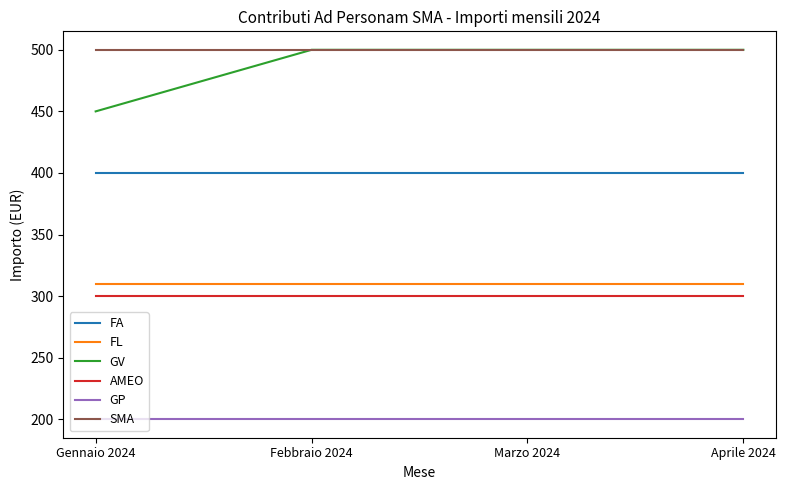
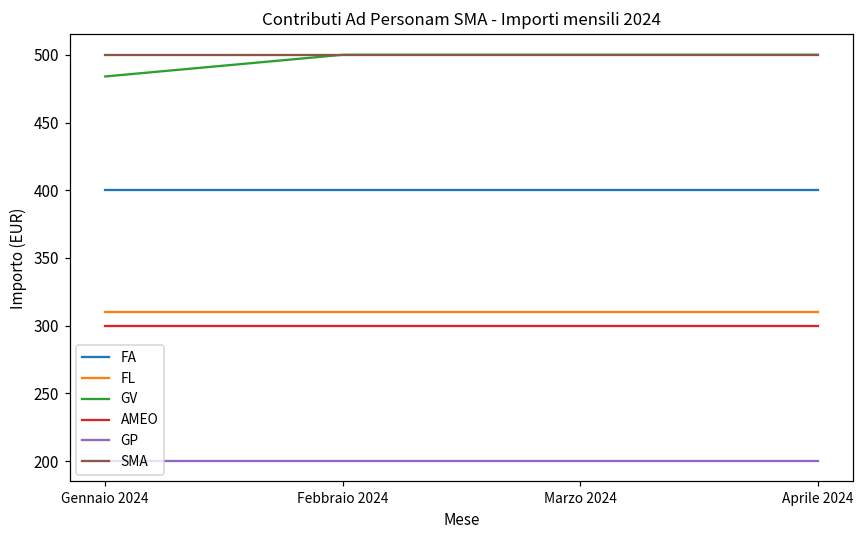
  {
    "FA": {
      "Gennaio 2024": 400,
      "Febbraio 2024": 400,
      "Marzo 2024": 400,
      "Aprile 2024": 400
    },
    "FL": {
      "Gennaio 2024": 310,
      "Febbraio 2024": 310,
      "Marzo 2024": 310,
      "Aprile 2024": 310
    },
    "GV": {
-     "Gennaio 2024": 450
+     "Gennaio 2024": 484
    },
    "AMEO": {
      "Gennaio 2024": 300,
      "Febbraio 2024": 300,
      "Marzo 2024": 300,
      "Aprile 2024": 300
    },
    "GP": {
      "Febbraio 2024": 200,
      "Marzo 2024": 200,
      "Aprile 2024": 200
    },
    "SMA": {
      "Gennaio 2024": 500
    }
  }
